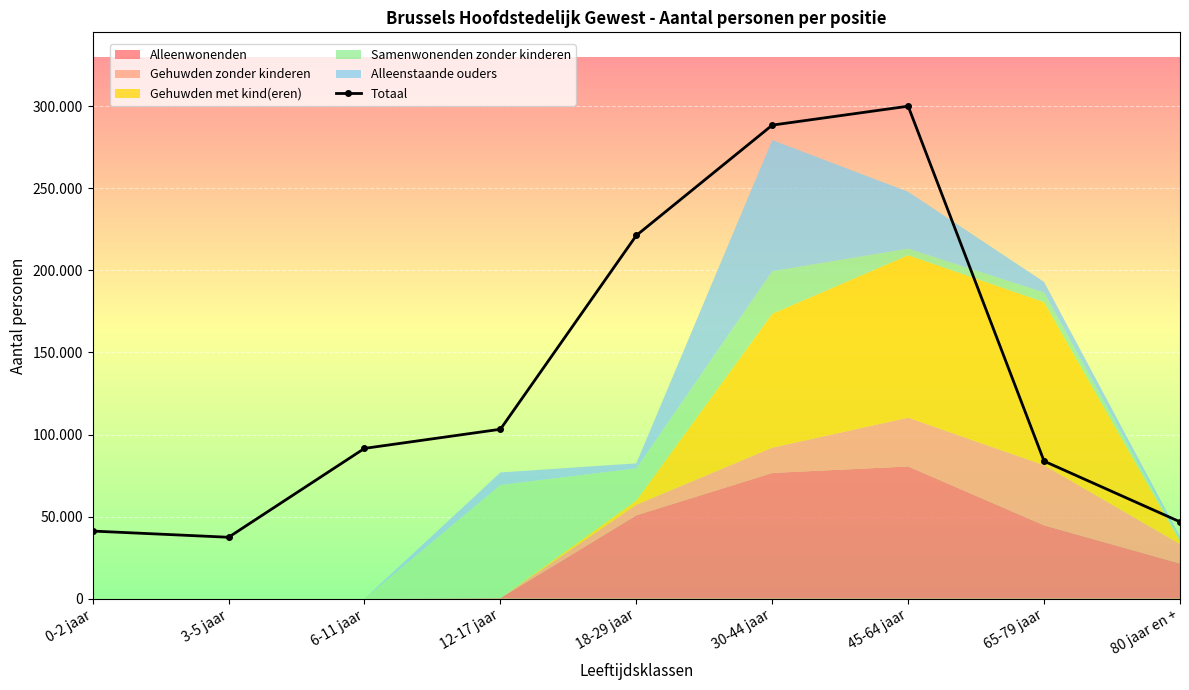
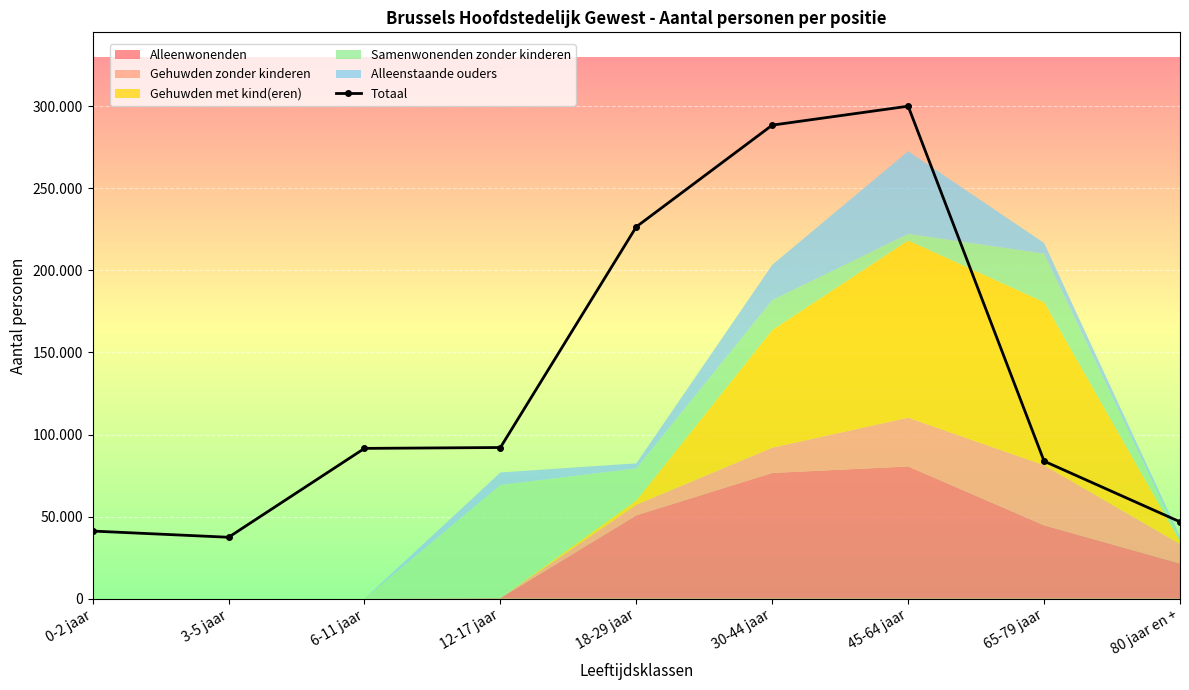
  {
    "Totaal": {
      "0-2 jaar": 41,
      "3-5 jaar": 37,
      "6-11 jaar": 92,
-     "12-17 jaar": 103,
-     "18-29 jaar": 221,
+     "12-17 jaar": 92,
+     "18-29 jaar": 227,
      "30-44 jaar": 288,
      "45-64 jaar": 300,
      "65-79 jaar": 84,
      "80 jaar en +": 47
    },
    "Gehuwden met kind(eren)": {
      "18-29 jaar": 3,
-     "30-44 jaar": 82,
-     "45-64 jaar": 99,
+     "30-44 jaar": 72,
+     "45-64 jaar": 108,
      "65-79 jaar": 99
    },
    "Samenwonenden zonder kinderen": {
      "12-17 jaar": 69,
      "18-29 jaar": 20,
-     "30-44 jaar": 26,
+     "30-44 jaar": 18,
      "45-64 jaar": 4,
-     "65-79 jaar": 6
+     "65-79 jaar": 30
    },
    "Alleenstaande ouders": {
      "12-17 jaar": 8,
      "18-29 jaar": 3,
-     "30-44 jaar": 80,
-     "45-64 jaar": 35,
+     "30-44 jaar": 22,
+     "45-64 jaar": 50,
      "65-79 jaar": 6,
      "80 jaar en +": 2
    }
  }
